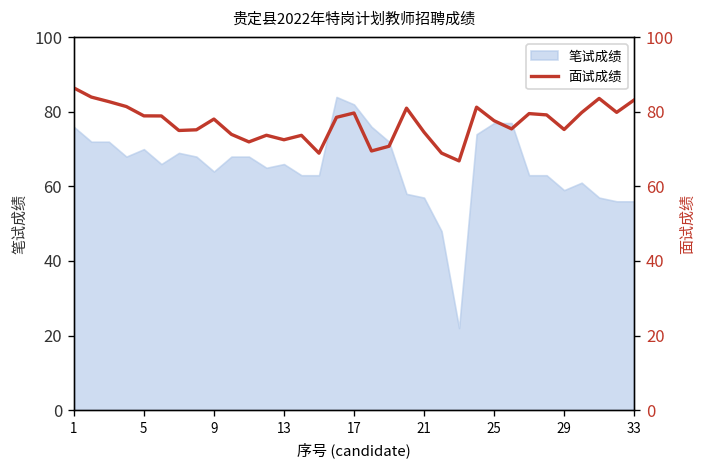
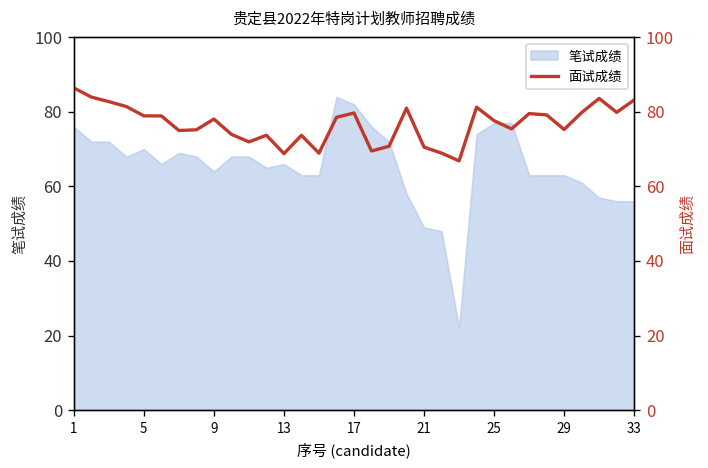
  {
    "笔试成绩": {
      "1": 76,
      "5": 70,
      "9": 64,
      "13": 66,
      "17": 82,
-     "21": 57,
+     "21": 49,
      "25": 77,
-     "29": 59,
+     "29": 63,
      "33": 56
    },
    "面试成绩": {
      "1": 86,
      "5": 79,
      "9": 78,
-     "13": 73,
+     "13": 69,
      "17": 80,
-     "21": 75,
+     "21": 71,
      "25": 78,
      "29": 75,
      "33": 83
    }
  }
